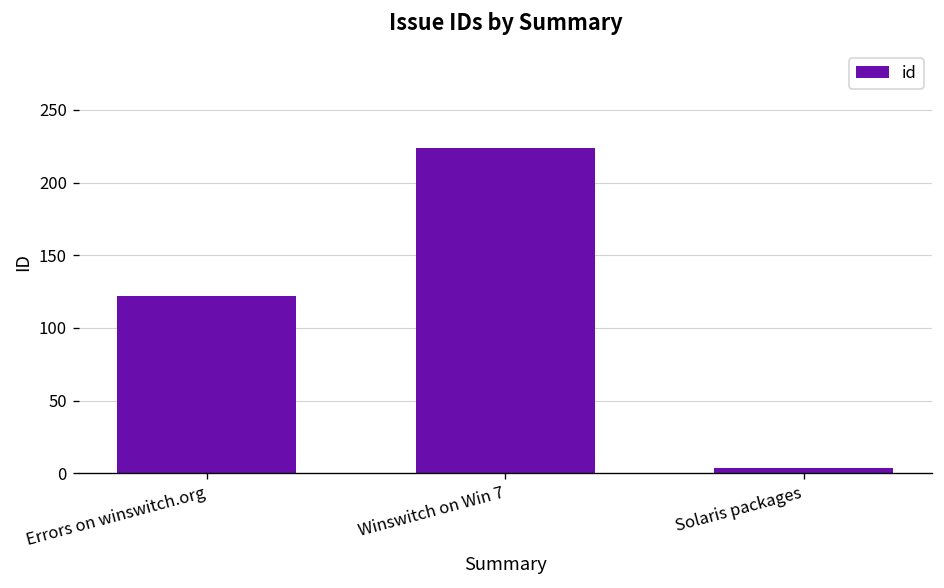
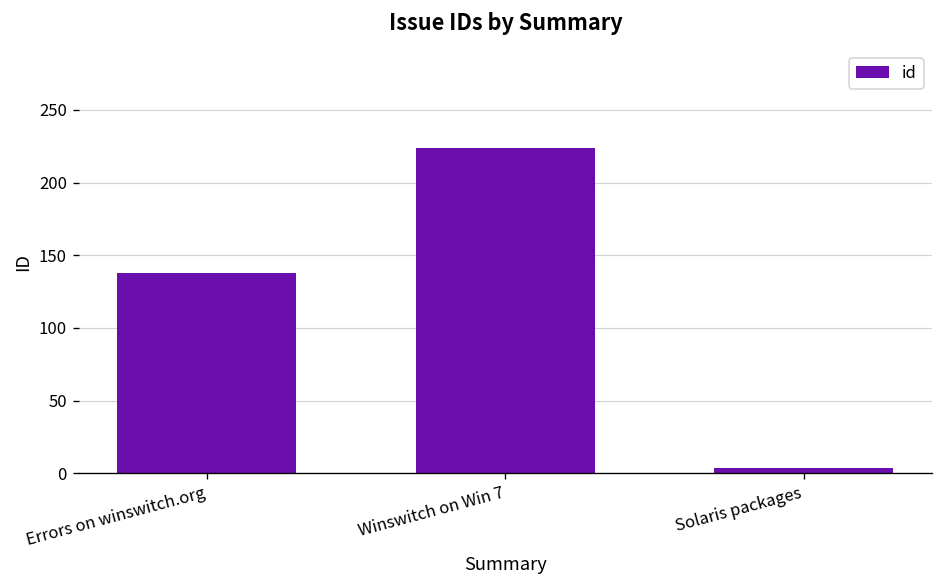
  {
-   "Errors on winswitch.org": 122,
+   "Errors on winswitch.org": 138,
    "Winswitch on Win 7": 224,
    "Solaris packages": 4
  }
